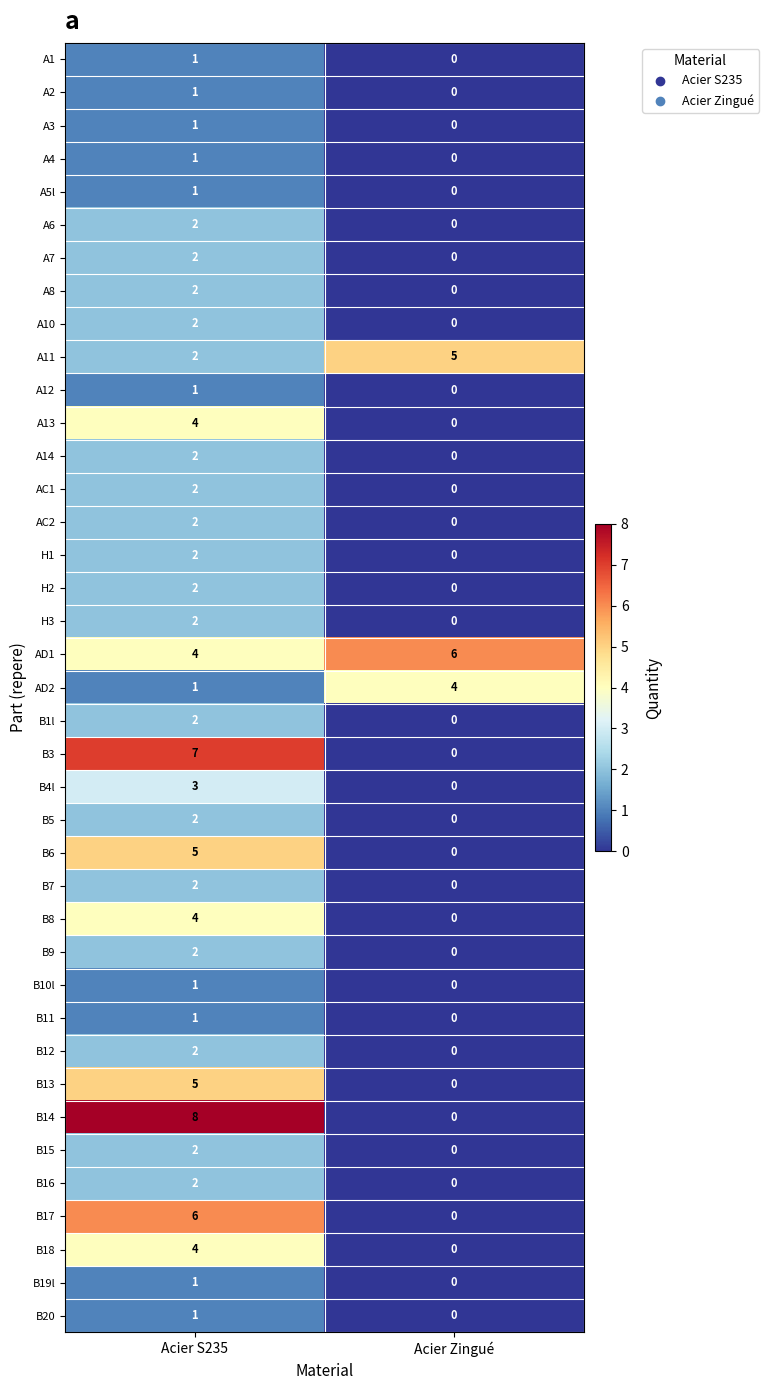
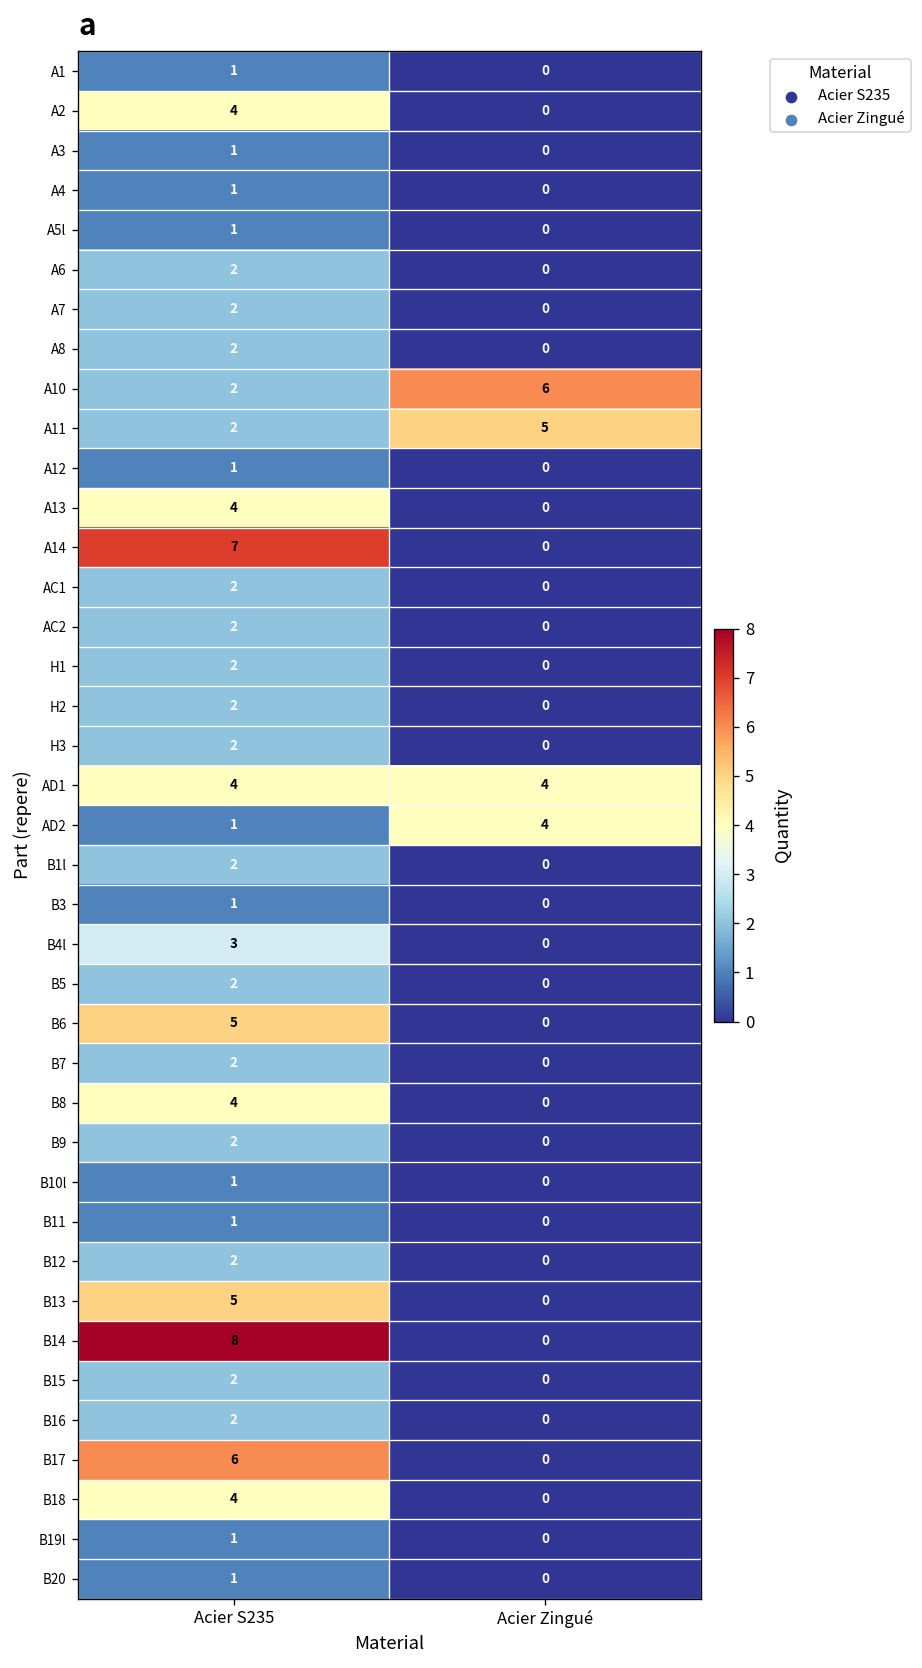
  {
    "A1": {
      "Acier S235": 1,
      "Acier Zingué": 0
    },
    "A2": {
-     "Acier S235": 1,
+     "Acier S235": 4,
      "Acier Zingué": 0
    },
    "A3": {
      "Acier S235": 1,
      "Acier Zingué": 0
    },
    "A4": {
      "Acier S235": 1,
      "Acier Zingué": 0
    },
    "A5l": {
      "Acier S235": 1,
      "Acier Zingué": 0
    },
    "A6": {
      "Acier S235": 2,
      "Acier Zingué": 0
    },
    "A7": {
      "Acier S235": 2,
      "Acier Zingué": 0
    },
    "A8": {
      "Acier S235": 2,
      "Acier Zingué": 0
    },
    "A10": {
      "Acier S235": 2,
-     "Acier Zingué": 0
+     "Acier Zingué": 6
    },
    "A11": {
      "Acier S235": 2,
      "Acier Zingué": 5
    },
    "A12": {
      "Acier S235": 1,
      "Acier Zingué": 0
    },
    "A13": {
      "Acier S235": 4,
      "Acier Zingué": 0
    },
    "A14": {
-     "Acier S235": 2,
+     "Acier S235": 7,
      "Acier Zingué": 0
    },
    "AC1": {
      "Acier S235": 2,
      "Acier Zingué": 0
    },
    "AC2": {
      "Acier S235": 2,
      "Acier Zingué": 0
    },
    "H1": {
      "Acier S235": 2,
      "Acier Zingué": 0
    },
    "H2": {
      "Acier S235": 2,
      "Acier Zingué": 0
    },
    "H3": {
      "Acier S235": 2,
      "Acier Zingué": 0
    },
    "AD1": {
      "Acier S235": 4,
-     "Acier Zingué": 6
+     "Acier Zingué": 4
    },
    "AD2": {
      "Acier S235": 1,
      "Acier Zingué": 4
    },
    "B1l": {
      "Acier S235": 2,
      "Acier Zingué": 0
    },
    "B3": {
-     "Acier S235": 7,
+     "Acier S235": 1,
      "Acier Zingué": 0
    },
    "B4l": {
      "Acier S235": 3,
      "Acier Zingué": 0
    },
    "B5": {
      "Acier S235": 2,
      "Acier Zingué": 0
    },
    "B6": {
      "Acier S235": 5,
      "Acier Zingué": 0
    },
    "B7": {
      "Acier S235": 2,
      "Acier Zingué": 0
    },
    "B8": {
      "Acier S235": 4,
      "Acier Zingué": 0
    },
    "B9": {
      "Acier S235": 2,
      "Acier Zingué": 0
    },
    "B10l": {
      "Acier S235": 1,
      "Acier Zingué": 0
    },
    "B11": {
      "Acier S235": 1,
      "Acier Zingué": 0
    },
    "B12": {
      "Acier S235": 2,
      "Acier Zingué": 0
    },
    "B13": {
      "Acier S235": 5,
      "Acier Zingué": 0
    },
    "B14": {
      "Acier S235": 8,
      "Acier Zingué": 0
    },
    "B15": {
      "Acier S235": 2,
      "Acier Zingué": 0
    },
    "B16": {
      "Acier S235": 2,
      "Acier Zingué": 0
    },
    "B17": {
      "Acier S235": 6,
      "Acier Zingué": 0
    },
    "B18": {
      "Acier S235": 4,
      "Acier Zingué": 0
    },
    "B19l": {
      "Acier S235": 1,
      "Acier Zingué": 0
    },
    "B20": {
      "Acier S235": 1,
      "Acier Zingué": 0
    }
  }
